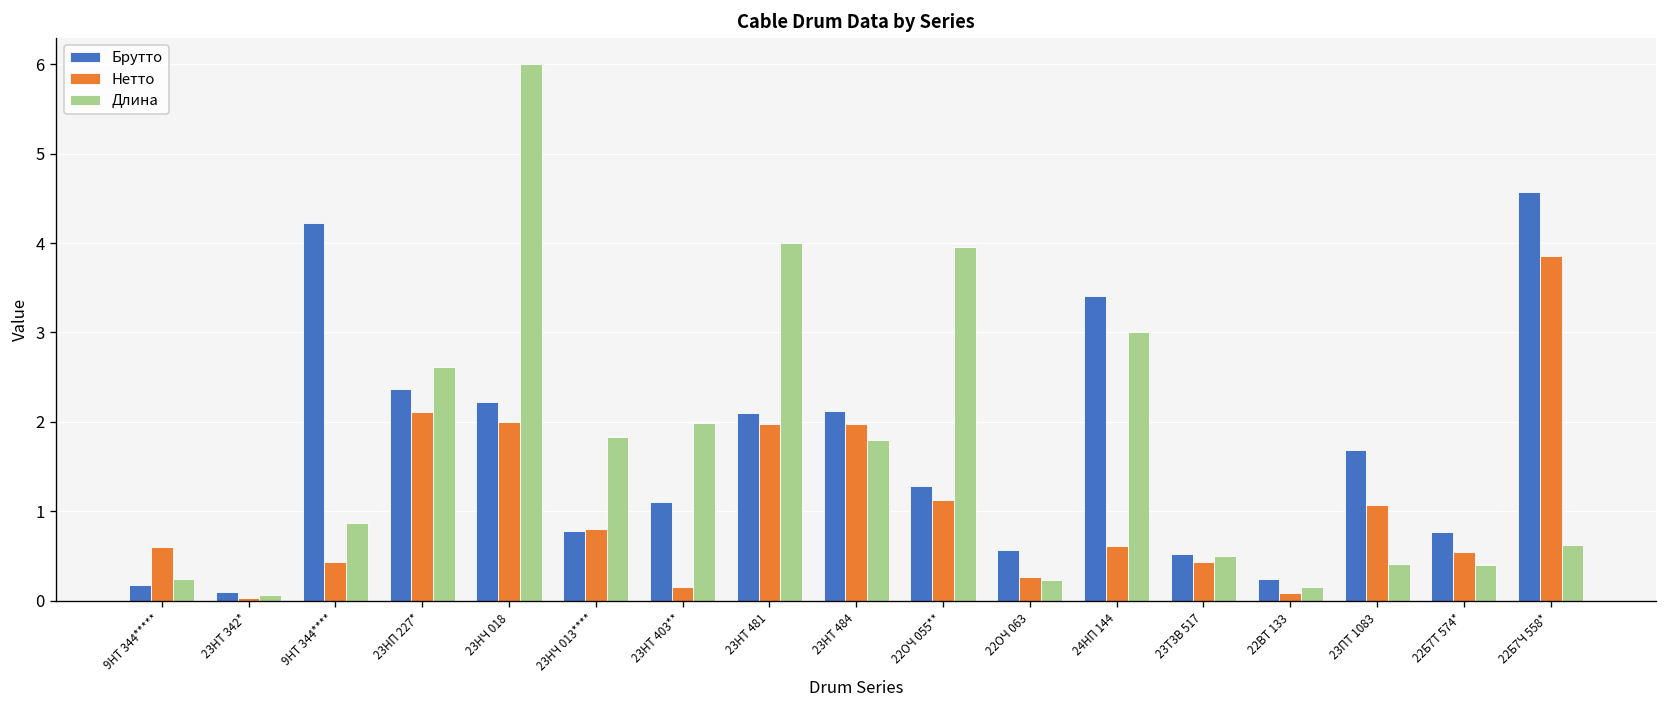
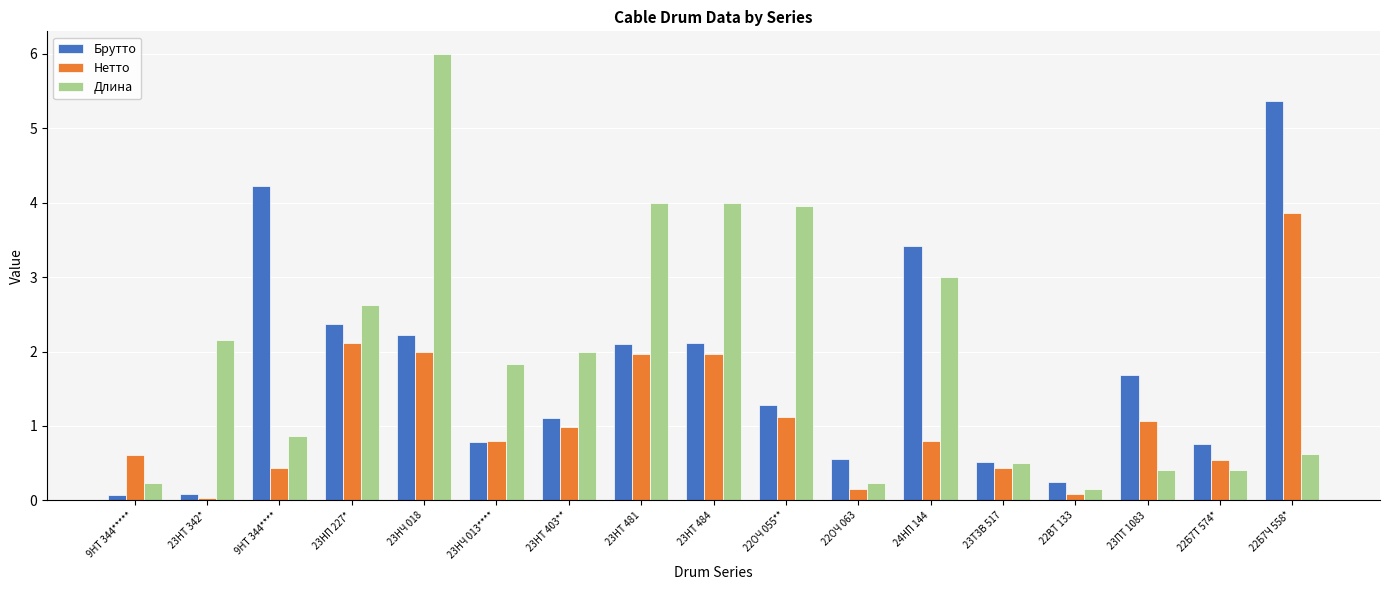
  {
    "Брутто": {
-     "9НТ 344*****": 0.2,
+     "9НТ 344*****": 0.1,
      "23НТ 342*": 0.1,
      "9НТ 344****": 4.2,
      "23НП 227*": 2.4,
      "23НЧ 018": 2.2,
      "23НЧ 013****": 0.8,
      "23НТ 403**": 1.1,
      "23НТ 481": 2.1,
      "23НТ 484": 2.1,
      "22ОЧ 055**": 1.3,
      "22ОЧ 063": 0.6,
      "24НП 144": 3.4,
      "23Т3В 517": 0.5,
      "22ВТ 133": 0.2,
      "23ПТ 1083": 1.7,
      "22Б7Т 574*": 0.8,
-     "22Б7Ч 558*": 4.6
+     "22Б7Ч 558*": 5.4
    },
    "Нетто": {
      "9НТ 344*****": 0.6,
      "9НТ 344****": 0.4,
      "23НП 227*": 2.1,
      "23НЧ 018": 2.0,
      "23НЧ 013****": 0.8,
-     "23НТ 403**": 0.2,
+     "23НТ 403**": 1.0,
      "23НТ 481": 2.0,
      "23НТ 484": 2.0,
      "22ОЧ 055**": 1.1,
-     "22ОЧ 063": 0.3,
-     "24НП 144": 0.6,
+     "22ОЧ 063": 0.1,
+     "24НП 144": 0.8,
      "23Т3В 517": 0.4,
      "22ВТ 133": 0.1,
      "23ПТ 1083": 1.1,
      "22Б7Т 574*": 0.5,
      "22Б7Ч 558*": 3.9
    },
    "Длина": {
      "9НТ 344*****": 0.2,
-     "23НТ 342*": 0.1,
+     "23НТ 342*": 2.2,
      "9НТ 344****": 0.9,
      "23НП 227*": 2.6,
      "23НЧ 018": 6.0,
      "23НЧ 013****": 1.8,
      "23НТ 403**": 2.0,
      "23НТ 481": 4.0,
-     "23НТ 484": 1.8,
+     "23НТ 484": 4.0,
      "22ОЧ 055**": 4.0,
      "22ОЧ 063": 0.2,
      "24НП 144": 3.0,
      "23Т3В 517": 0.5,
      "22ВТ 133": 0.1,
      "23ПТ 1083": 0.4,
      "22Б7Т 574*": 0.4,
      "22Б7Ч 558*": 0.6
    }
  }
